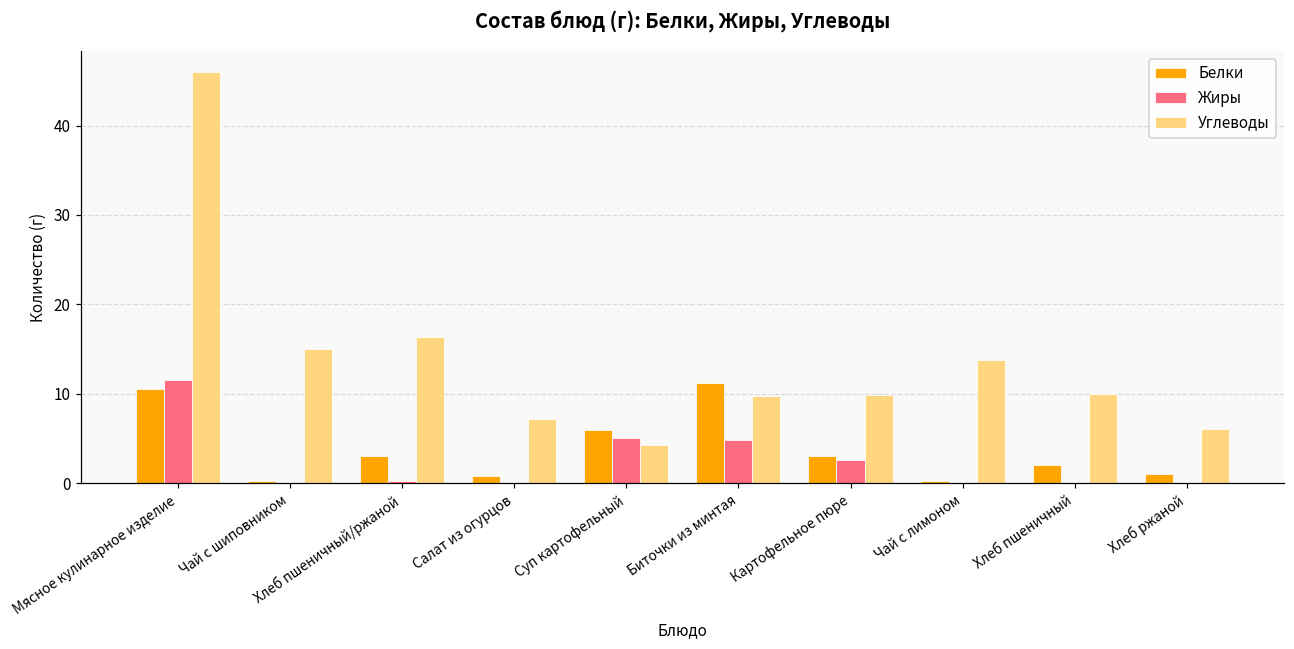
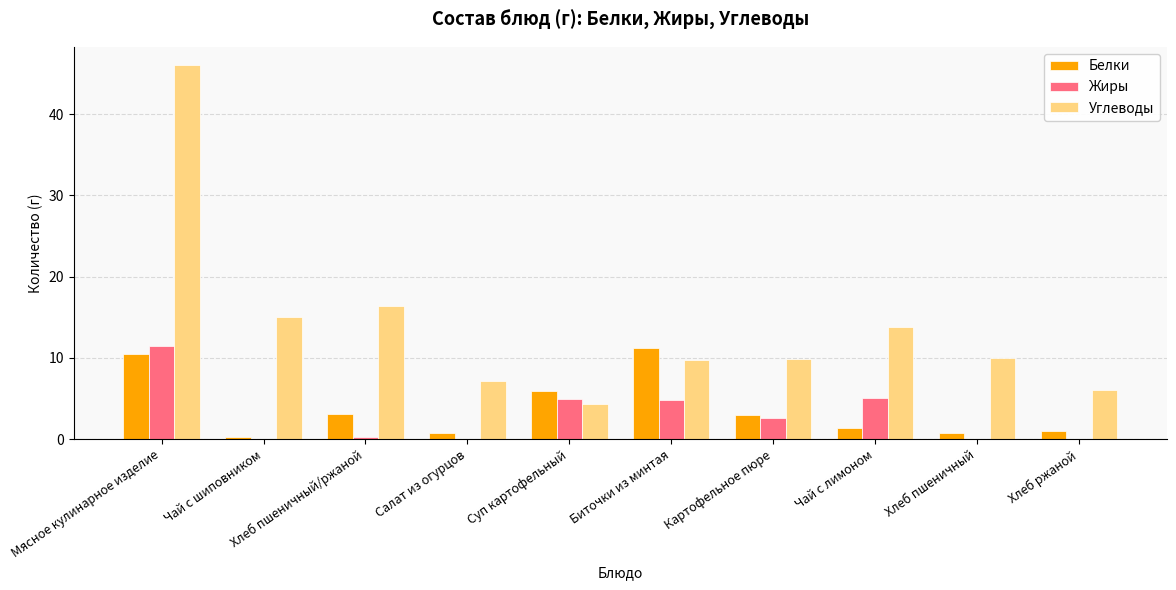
  {
    "Белки": {
      "Мясное кулинарное изделие": 10,
      "Хлеб пшеничный/ржаной": 3,
      "Салат из огурцов": 1,
      "Суп картофельный": 6,
      "Биточки из минтая": 11,
      "Картофельное пюре": 3,
-     "Чай с лимоном": 0,
-     "Хлеб пшеничный": 2,
+     "Чай с лимоном": 1,
+     "Хлеб пшеничный": 1,
      "Хлеб ржаной": 1
    },
    "Жиры": {
      "Мясное кулинарное изделие": 11,
      "Суп картофельный": 5,
      "Биточки из минтая": 5,
      "Картофельное пюре": 3,
-     "Чай с лимоном": 0,
+     "Чай с лимоном": 5,
      "Хлеб пшеничный": 0,
      "Хлеб ржаной": 0
    },
    "Углеводы": {
      "Мясное кулинарное изделие": 46,
      "Чай с шиповником": 15,
      "Хлеб пшеничный/ржаной": 16,
      "Салат из огурцов": 7,
      "Суп картофельный": 4,
      "Биточки из минтая": 10,
      "Картофельное пюре": 10,
      "Чай с лимоном": 14,
      "Хлеб пшеничный": 10,
      "Хлеб ржаной": 6
    }
  }
